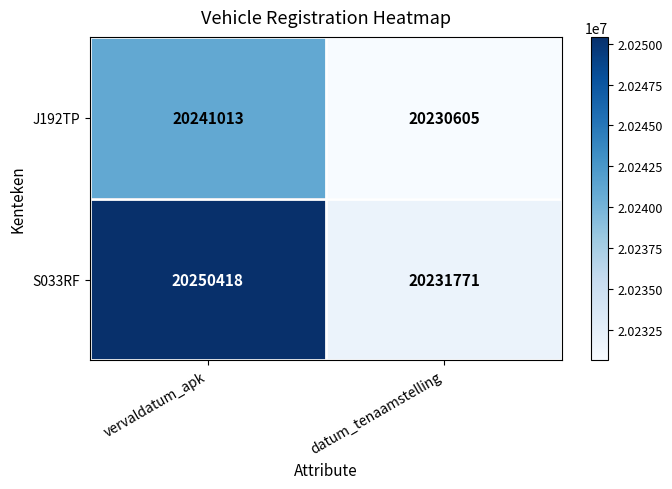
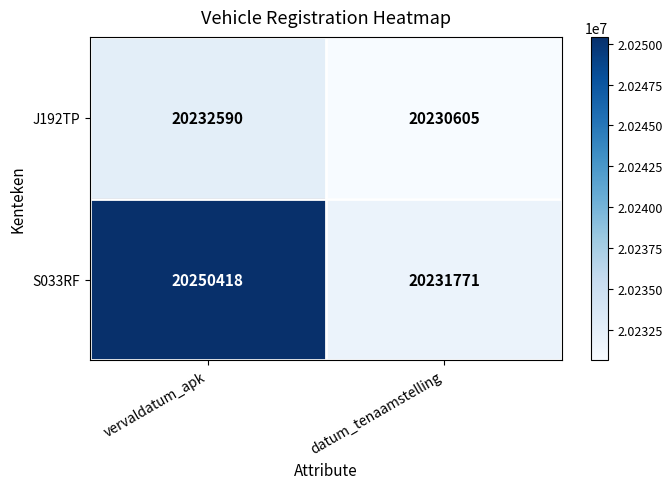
  {
    "J192TP": {
-     "vervaldatum_apk": 20241013,
+     "vervaldatum_apk": 20232590,
      "datum_tenaamstelling": 20230605
    },
    "S033RF": {
      "vervaldatum_apk": 20250418,
      "datum_tenaamstelling": 20231771
    }
  }
